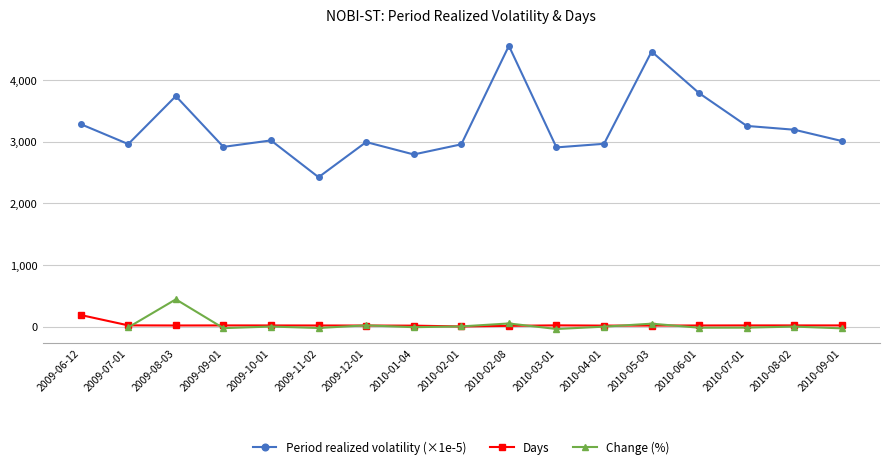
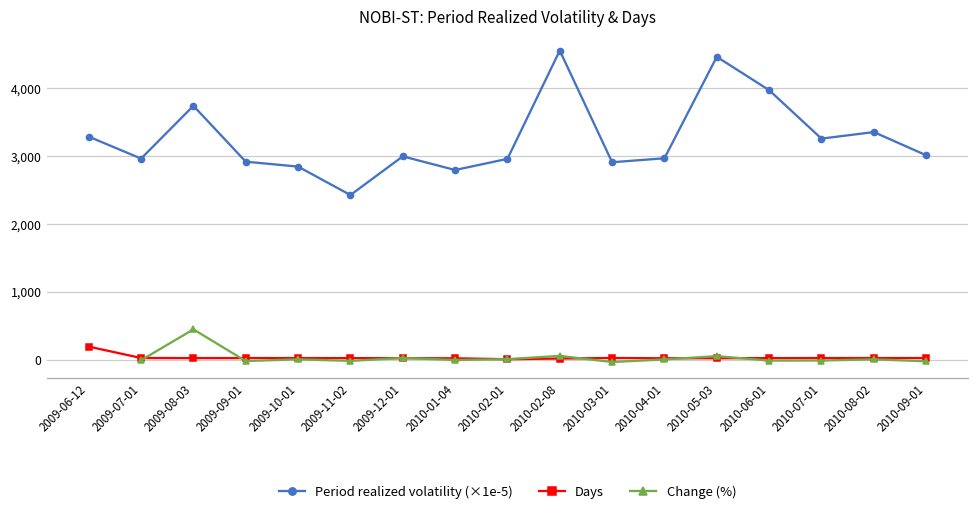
  {
    "Period realized volatility (×1e-5)": {
      "2009-06-12": "3,300",
      "2009-07-01": "3,000",
      "2009-08-03": "3,700",
      "2009-09-01": "2,900",
-     "2009-10-01": "3,000",
+     "2009-10-01": "2,800",
      "2009-11-02": "2,400",
      "2009-12-01": "3,000",
      "2010-01-04": "2,800",
      "2010-02-01": "3,000",
      "2010-02-08": "4,600",
      "2010-03-01": "2,900",
      "2010-04-01": "3,000",
      "2010-05-03": "4,500",
-     "2010-06-01": "3,800",
+     "2010-06-01": "4,000",
      "2010-07-01": "3,300",
-     "2010-08-02": "3,200",
+     "2010-08-02": "3,400",
      "2010-09-01": "3,000"
    },
    "Days": {
      "2009-06-12": "200",
      "2009-08-03": "0",
      "2009-09-01": "0",
      "2010-03-01": "0",
      "2010-09-01": "0"
    },
    "Change (%)": {
      "2009-08-03": "400",
      "2009-09-01": "0",
      "2010-03-01": "0",
      "2010-09-01": "0"
    }
  }
